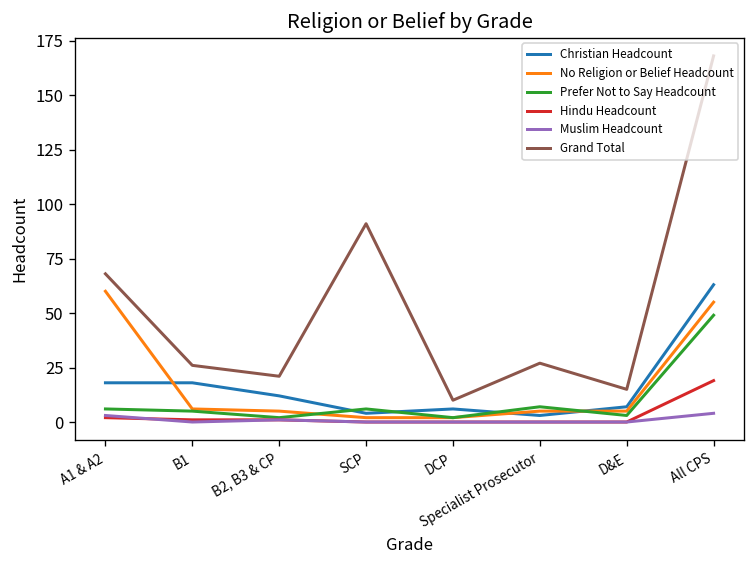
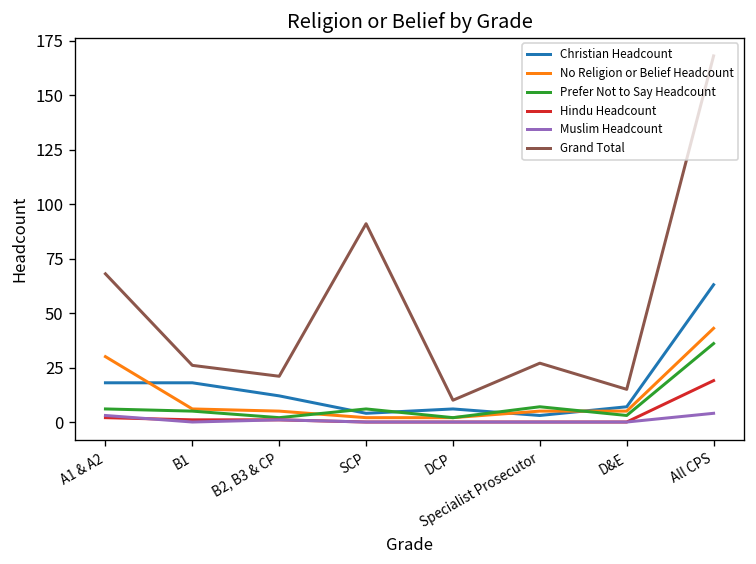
  {
    "Christian Headcount": {
      "A1 & A2": 18,
      "B1": 18,
      "B2, B3 & CP": 12,
      "SCP": 4,
      "DCP": 6,
      "Specialist Prosecutor": 3,
      "D&E": 7,
      "All CPS": 63
    },
    "No Religion or Belief Headcount": {
-     "A1 & A2": 60,
+     "A1 & A2": 30,
      "B2, B3 & CP": 5,
      "SCP": 2,
      "Specialist Prosecutor": 5,
      "D&E": 5,
-     "All CPS": 55
+     "All CPS": 43
    },
    "Prefer Not to Say Headcount": {
      "A1 & A2": 6,
      "SCP": 6,
      "Specialist Prosecutor": 7,
      "D&E": 3,
-     "All CPS": 49
+     "All CPS": 36
    },
    "Hindu Headcount": {
      "All CPS": 19
    },
    "Muslim Headcount": {
      "All CPS": 4
    },
    "Grand Total": {
      "A1 & A2": 68,
      "B1": 26,
      "B2, B3 & CP": 21,
      "SCP": 91,
      "DCP": 10,
      "Specialist Prosecutor": 27,
      "D&E": 15
    }
  }
